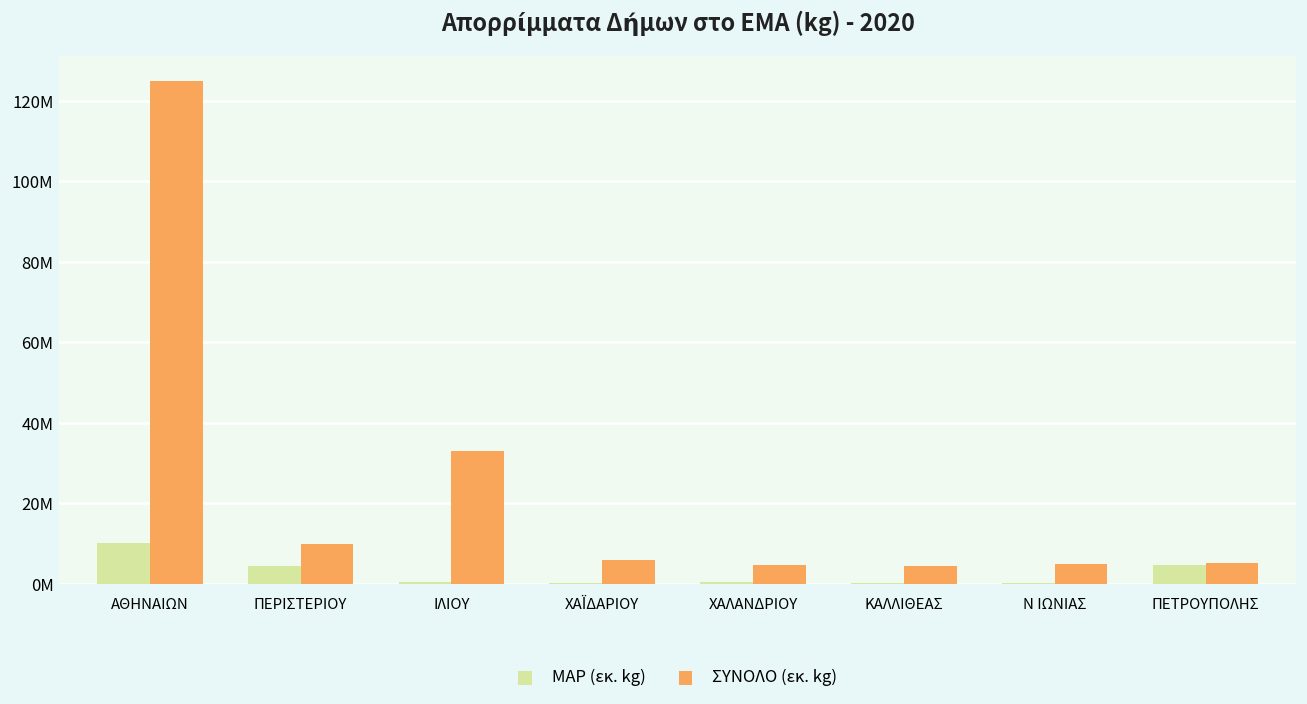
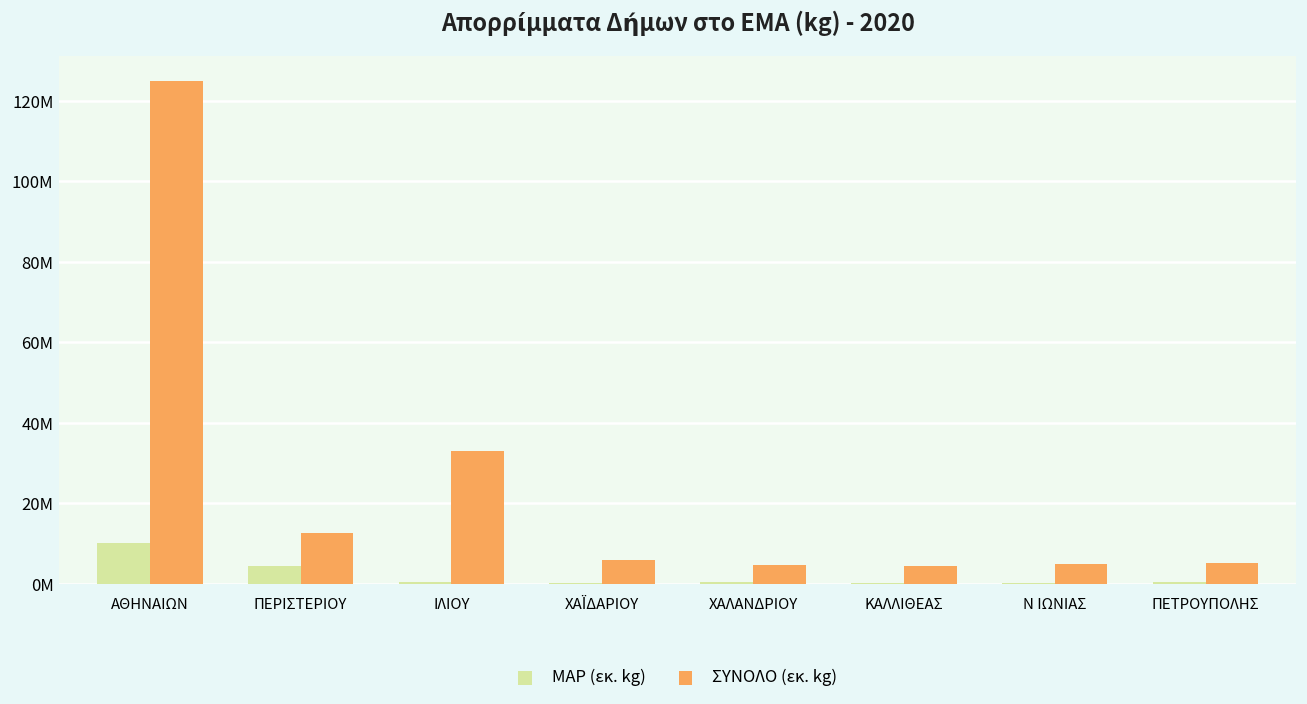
  {
    "ΜΑΡ (εκ. kg)": {
      "ΑΘΗΝΑΙΩΝ": 10000000,
      "ΠΕΡΙΣΤΕΡΙΟΥ": 4000000,
-     "ΠΕΤΡΟΥΠΟΛΗΣ": 5000000
+     "ΠΕΤΡΟΥΠΟΛΗΣ": 1000000
    },
    "ΣΥΝΟΛΟ (εκ. kg)": {
      "ΑΘΗΝΑΙΩΝ": 125000000,
-     "ΠΕΡΙΣΤΕΡΙΟΥ": 10000000,
+     "ΠΕΡΙΣΤΕΡΙΟΥ": 13000000,
      "ΙΛΙΟΥ": 33000000,
      "ΧΑΪΔΑΡΙΟΥ": 6000000,
      "ΧΑΛΑΝΔΡΙΟΥ": 5000000,
      "ΚΑΛΛΙΘΕΑΣ": 5000000,
      "Ν ΙΩΝΙΑΣ": 5000000,
      "ΠΕΤΡΟΥΠΟΛΗΣ": 5000000
    }
  }
